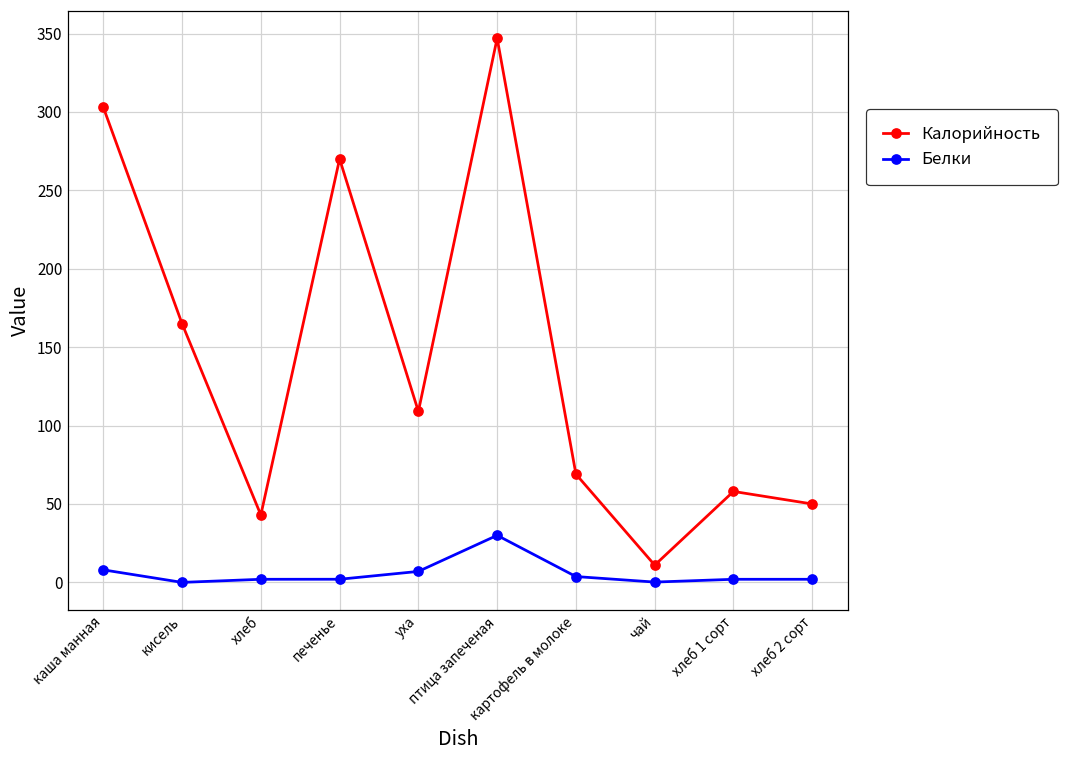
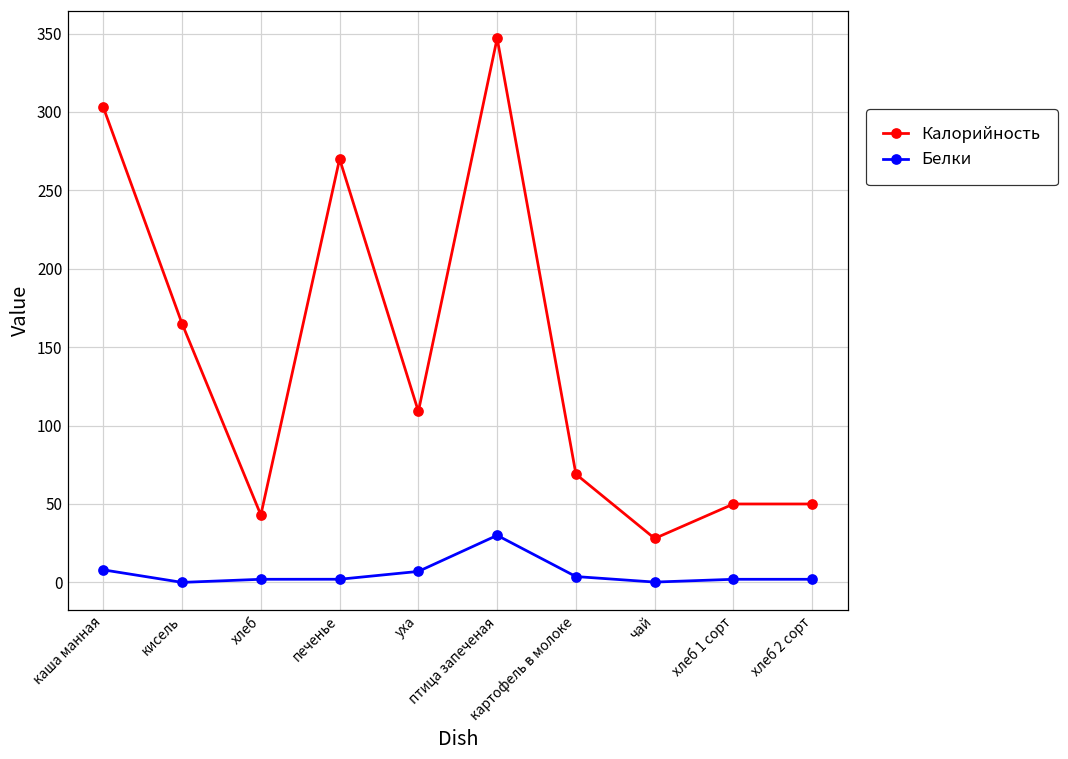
  {
    "Калорийность": {
      "каша манная": 303,
      "кисель": 165,
      "хлеб": 43,
      "печенье": 270,
      "уха": 109,
      "птица запеченая": 347,
      "картофель в молоке": 69,
-     "чай": 11,
-     "хлеб 1 сорт": 58,
+     "чай": 28,
+     "хлеб 1 сорт": 50,
      "хлеб 2 сорт": 50
    },
    "Белки": {
      "каша манная": 8,
      "кисель": 0,
      "хлеб": 2,
      "печенье": 2,
      "уха": 7,
      "птица запеченая": 30,
      "картофель в молоке": 4,
      "чай": 0,
      "хлеб 1 сорт": 2,
      "хлеб 2 сорт": 2
    }
  }
